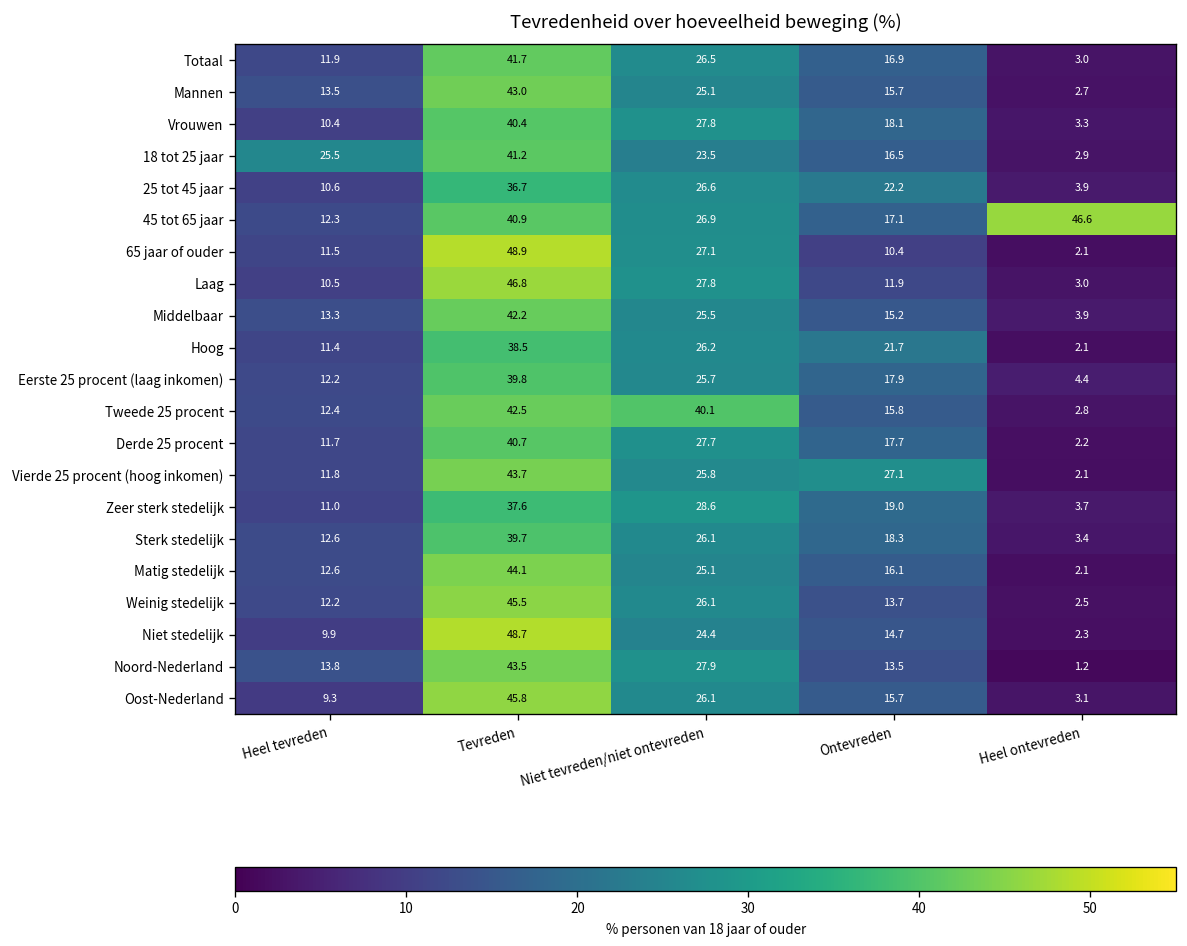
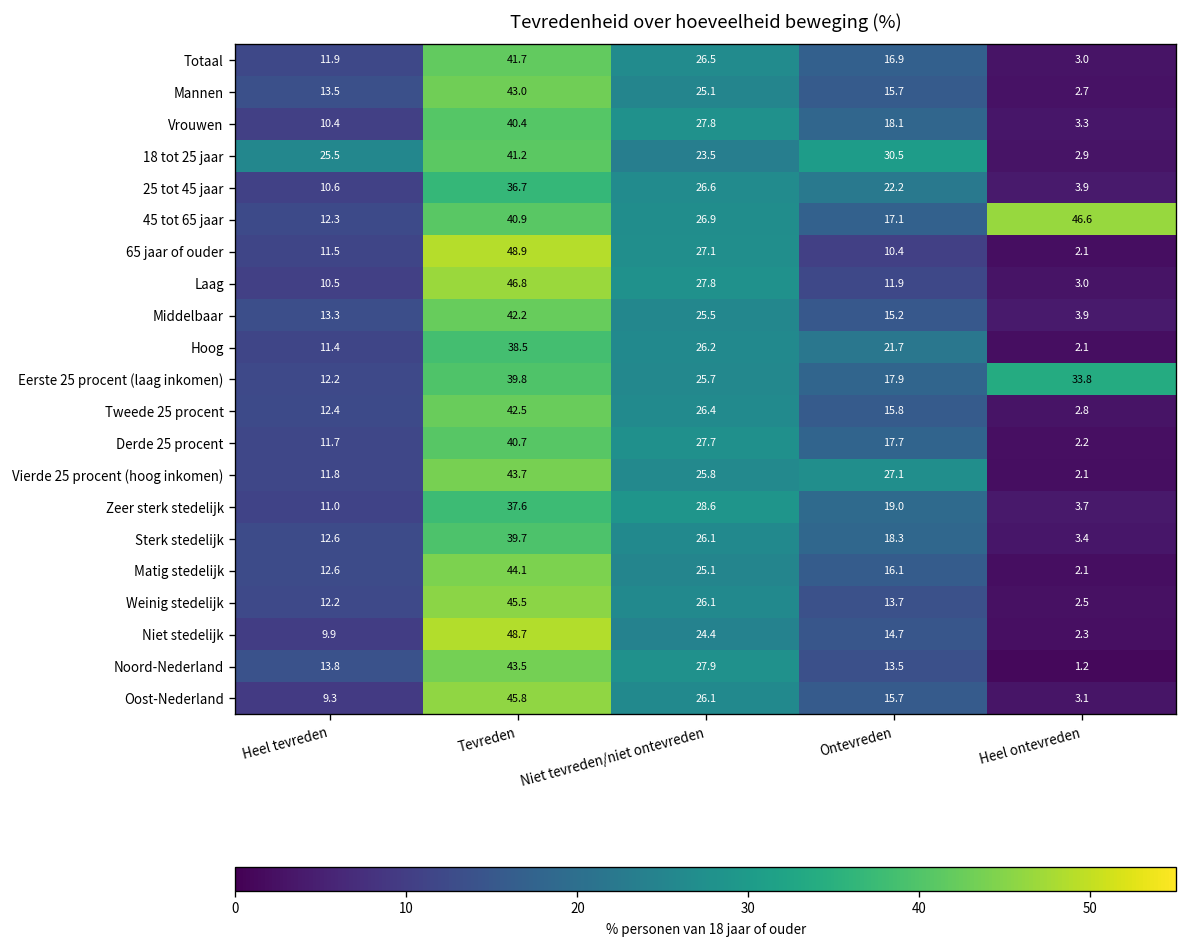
  {
    "Totaal": {
      "Heel tevreden": 11.9,
      "Tevreden": 41.7,
      "Niet tevreden/niet ontevreden": 26.5,
      "Ontevreden": 16.9,
      "Heel ontevreden": 3.0
    },
    "Mannen": {
      "Heel tevreden": 13.5,
      "Tevreden": 43.0,
      "Niet tevreden/niet ontevreden": 25.1,
      "Ontevreden": 15.7,
      "Heel ontevreden": 2.7
    },
    "Vrouwen": {
      "Heel tevreden": 10.4,
      "Tevreden": 40.4,
      "Niet tevreden/niet ontevreden": 27.8,
      "Ontevreden": 18.1,
      "Heel ontevreden": 3.3
    },
    "18 tot 25 jaar": {
      "Heel tevreden": 25.5,
      "Tevreden": 41.2,
      "Niet tevreden/niet ontevreden": 23.5,
-     "Ontevreden": 16.5,
+     "Ontevreden": 30.5,
      "Heel ontevreden": 2.9
    },
    "25 tot 45 jaar": {
      "Heel tevreden": 10.6,
      "Tevreden": 36.7,
      "Niet tevreden/niet ontevreden": 26.6,
      "Ontevreden": 22.2,
      "Heel ontevreden": 3.9
    },
    "45 tot 65 jaar": {
      "Heel tevreden": 12.3,
      "Tevreden": 40.9,
      "Niet tevreden/niet ontevreden": 26.9,
      "Ontevreden": 17.1,
      "Heel ontevreden": 46.6
    },
    "65 jaar of ouder": {
      "Heel tevreden": 11.5,
      "Tevreden": 48.9,
      "Niet tevreden/niet ontevreden": 27.1,
      "Ontevreden": 10.4,
      "Heel ontevreden": 2.1
    },
    "Laag": {
      "Heel tevreden": 10.5,
      "Tevreden": 46.8,
      "Niet tevreden/niet ontevreden": 27.8,
      "Ontevreden": 11.9,
      "Heel ontevreden": 3.0
    },
    "Middelbaar": {
      "Heel tevreden": 13.3,
      "Tevreden": 42.2,
      "Niet tevreden/niet ontevreden": 25.5,
      "Ontevreden": 15.2,
      "Heel ontevreden": 3.9
    },
    "Hoog": {
      "Heel tevreden": 11.4,
      "Tevreden": 38.5,
      "Niet tevreden/niet ontevreden": 26.2,
      "Ontevreden": 21.7,
      "Heel ontevreden": 2.1
    },
    "Eerste 25 procent (laag inkomen)": {
      "Heel tevreden": 12.2,
      "Tevreden": 39.8,
      "Niet tevreden/niet ontevreden": 25.7,
      "Ontevreden": 17.9,
-     "Heel ontevreden": 4.4
+     "Heel ontevreden": 33.8
    },
    "Tweede 25 procent": {
      "Heel tevreden": 12.4,
      "Tevreden": 42.5,
-     "Niet tevreden/niet ontevreden": 40.1,
+     "Niet tevreden/niet ontevreden": 26.4,
      "Ontevreden": 15.8,
      "Heel ontevreden": 2.8
    },
    "Derde 25 procent": {
      "Heel tevreden": 11.7,
      "Tevreden": 40.7,
      "Niet tevreden/niet ontevreden": 27.7,
      "Ontevreden": 17.7,
      "Heel ontevreden": 2.2
    },
    "Vierde 25 procent (hoog inkomen)": {
      "Heel tevreden": 11.8,
      "Tevreden": 43.7,
      "Niet tevreden/niet ontevreden": 25.8,
      "Ontevreden": 27.1,
      "Heel ontevreden": 2.1
    },
    "Zeer sterk stedelijk": {
      "Heel tevreden": 11.0,
      "Tevreden": 37.6,
      "Niet tevreden/niet ontevreden": 28.6,
      "Ontevreden": 19.0,
      "Heel ontevreden": 3.7
    },
    "Sterk stedelijk": {
      "Heel tevreden": 12.6,
      "Tevreden": 39.7,
      "Niet tevreden/niet ontevreden": 26.1,
      "Ontevreden": 18.3,
      "Heel ontevreden": 3.4
    },
    "Matig stedelijk": {
      "Heel tevreden": 12.6,
      "Tevreden": 44.1,
      "Niet tevreden/niet ontevreden": 25.1,
      "Ontevreden": 16.1,
      "Heel ontevreden": 2.1
    },
    "Weinig stedelijk": {
      "Heel tevreden": 12.2,
      "Tevreden": 45.5,
      "Niet tevreden/niet ontevreden": 26.1,
      "Ontevreden": 13.7,
      "Heel ontevreden": 2.5
    },
    "Niet stedelijk": {
      "Heel tevreden": 9.9,
      "Tevreden": 48.7,
      "Niet tevreden/niet ontevreden": 24.4,
      "Ontevreden": 14.7,
      "Heel ontevreden": 2.3
    },
    "Noord-Nederland": {
      "Heel tevreden": 13.8,
      "Tevreden": 43.5,
      "Niet tevreden/niet ontevreden": 27.9,
      "Ontevreden": 13.5,
      "Heel ontevreden": 1.2
    },
    "Oost-Nederland": {
      "Heel tevreden": 9.3,
      "Tevreden": 45.8,
      "Niet tevreden/niet ontevreden": 26.1,
      "Ontevreden": 15.7,
      "Heel ontevreden": 3.1
    }
  }
